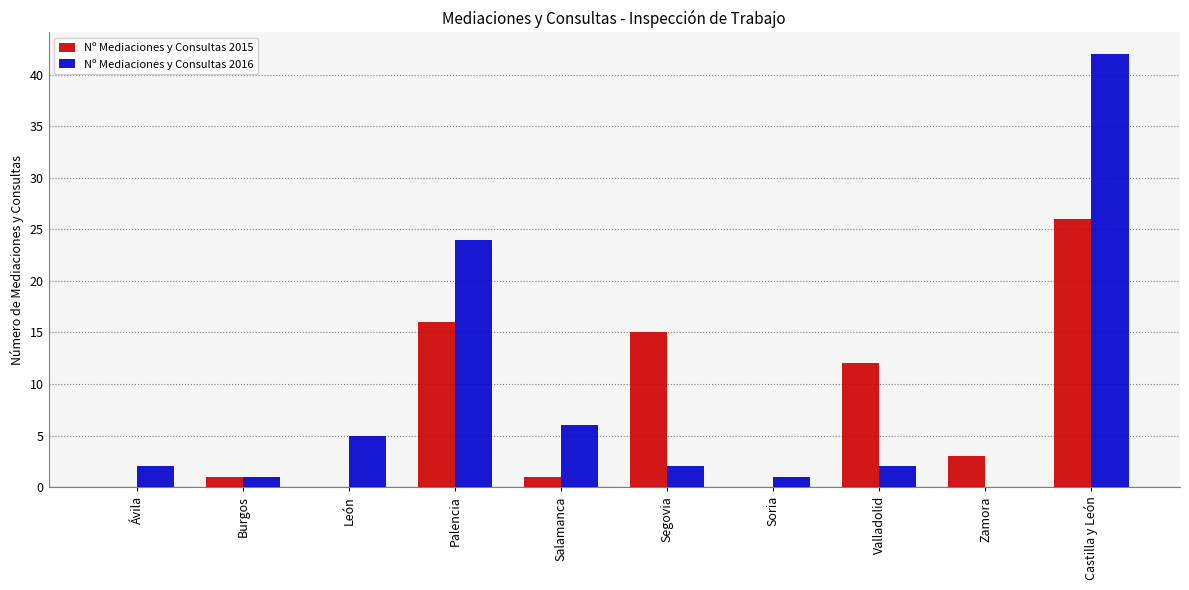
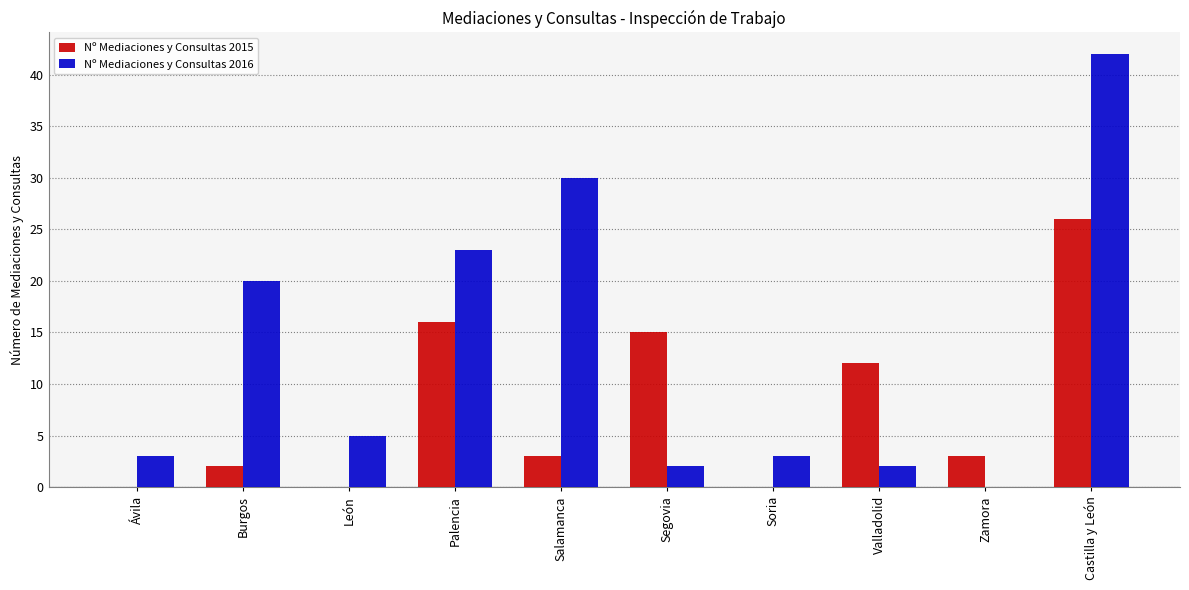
  {
    "Nº Mediaciones y Consultas 2015": {
      "Ávila": 0,
-     "Burgos": 1,
+     "Burgos": 2,
      "León": 0,
      "Palencia": 16,
-     "Salamanca": 1,
+     "Salamanca": 3,
      "Segovia": 15,
      "Soria": 0,
      "Valladolid": 12,
      "Zamora": 3,
      "Castilla y León": 26
    },
    "Nº Mediaciones y Consultas 2016": {
-     "Ávila": 2,
-     "Burgos": 1,
+     "Ávila": 3,
+     "Burgos": 20,
      "León": 5,
-     "Palencia": 24,
-     "Salamanca": 6,
+     "Palencia": 23,
+     "Salamanca": 30,
      "Segovia": 2,
-     "Soria": 1,
+     "Soria": 3,
      "Valladolid": 2,
      "Zamora": 0,
      "Castilla y León": 42
    }
  }
